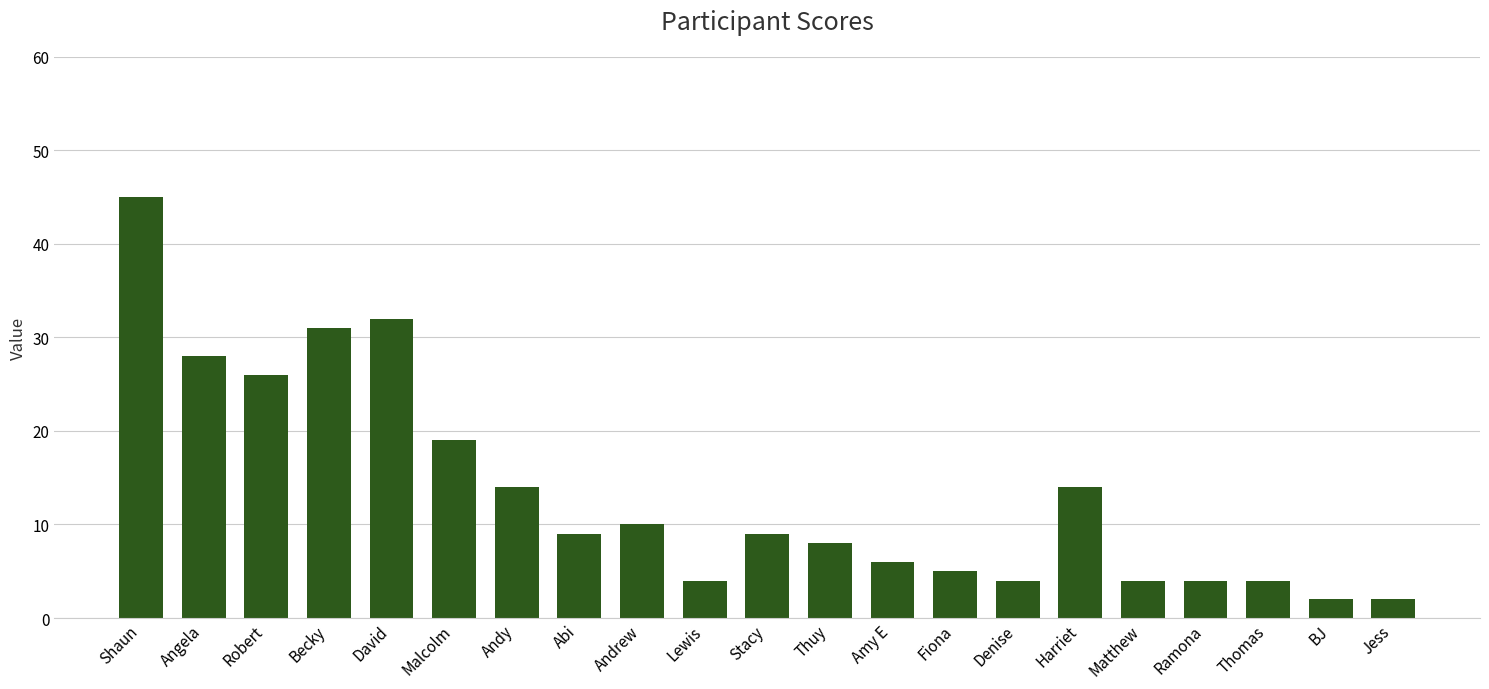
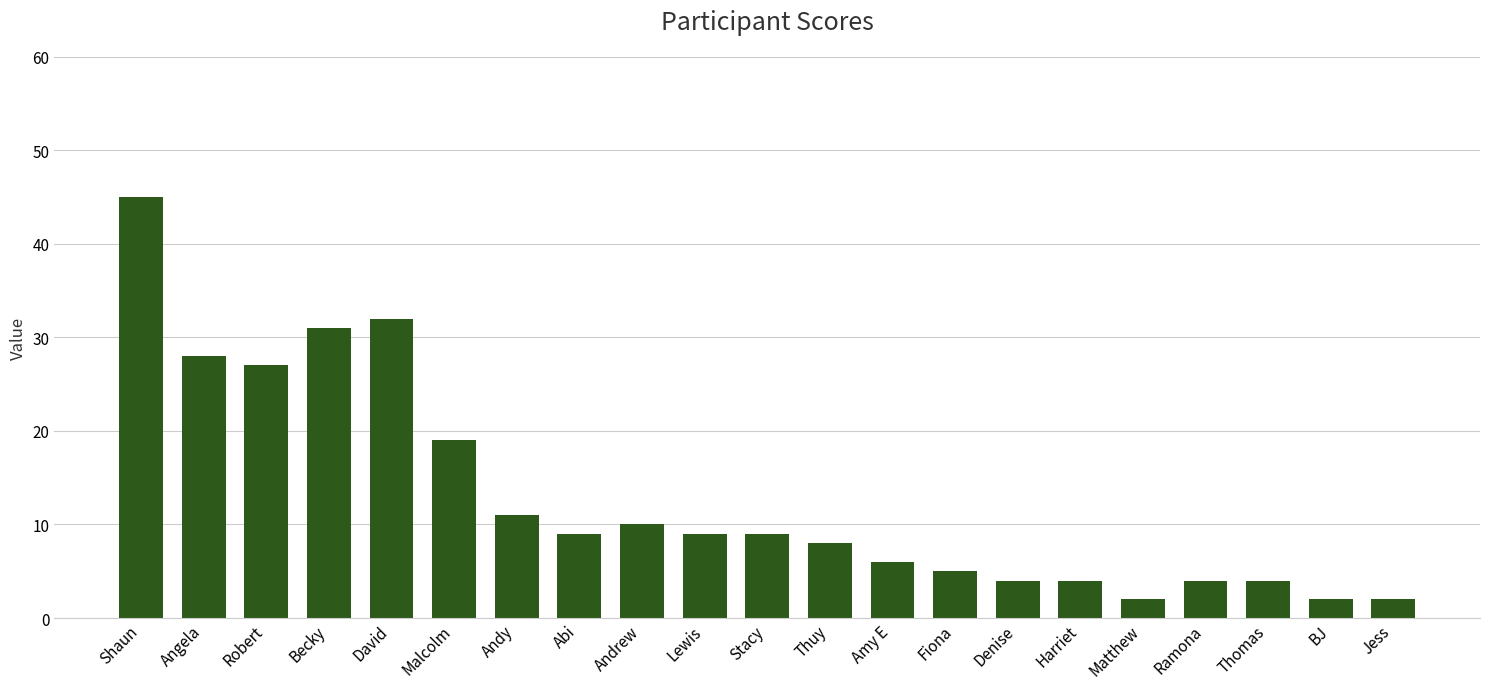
  {
    "Shaun": 45,
    "Angela": 28,
-   "Robert": 26,
+   "Robert": 27,
    "Becky": 31,
    "David": 32,
    "Malcolm": 19,
-   "Andy": 14,
+   "Andy": 11,
    "Abi": 9,
    "Andrew": 10,
-   "Lewis": 4,
+   "Lewis": 9,
    "Stacy": 9,
    "Thuy": 8,
    "Amy E": 6,
    "Fiona": 5,
    "Denise": 4,
-   "Harriet": 14,
-   "Matthew": 4,
+   "Harriet": 4,
+   "Matthew": 2,
    "Ramona": 4,
    "Thomas": 4,
    "BJ": 2,
    "Jess": 2
  }
